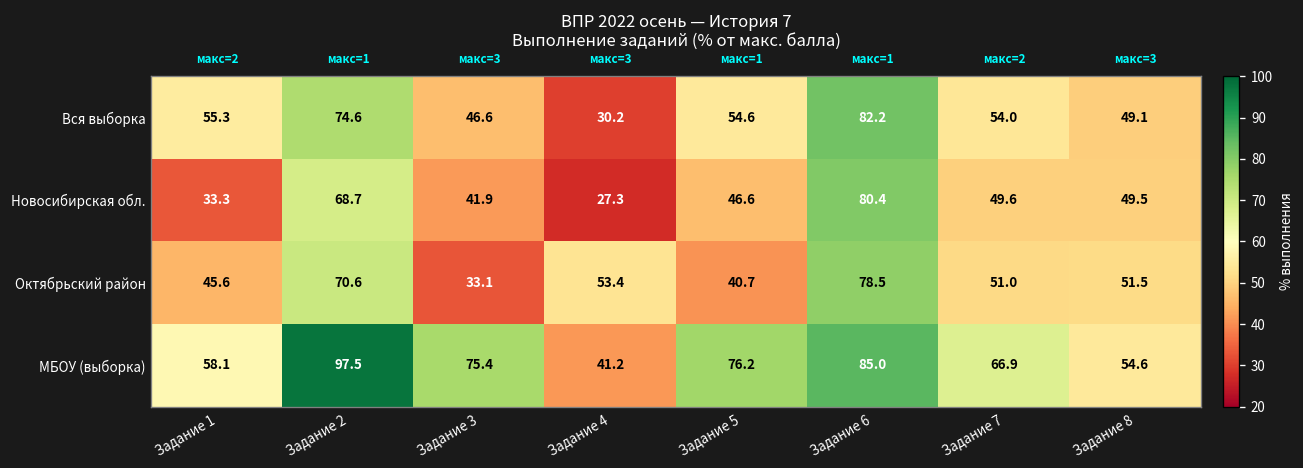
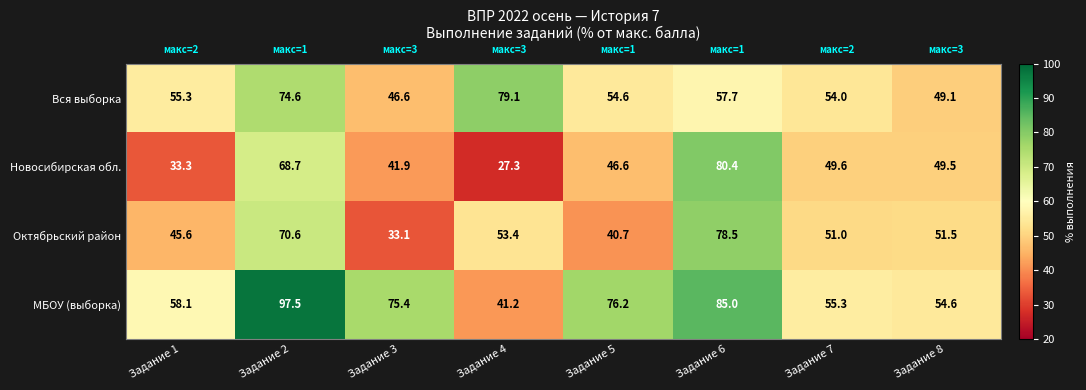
  {
    "Вся выборка": {
      "Задание 1": 55.3,
      "Задание 2": 74.6,
      "Задание 3": 46.6,
-     "Задание 4": 30.2,
+     "Задание 4": 79.1,
      "Задание 5": 54.6,
-     "Задание 6": 82.2,
+     "Задание 6": 57.7,
      "Задание 7": 54.0,
      "Задание 8": 49.1
    },
    "Новосибирская обл.": {
      "Задание 1": 33.3,
      "Задание 2": 68.7,
      "Задание 3": 41.9,
      "Задание 4": 27.3,
      "Задание 5": 46.6,
      "Задание 6": 80.4,
      "Задание 7": 49.6,
      "Задание 8": 49.5
    },
    "Октябрьский район": {
      "Задание 1": 45.6,
      "Задание 2": 70.6,
      "Задание 3": 33.1,
      "Задание 4": 53.4,
      "Задание 5": 40.7,
      "Задание 6": 78.5,
      "Задание 7": 51.0,
      "Задание 8": 51.5
    },
    "МБОУ (выборка)": {
      "Задание 1": 58.1,
      "Задание 2": 97.5,
      "Задание 3": 75.4,
      "Задание 4": 41.2,
      "Задание 5": 76.2,
      "Задание 6": 85.0,
-     "Задание 7": 66.9,
+     "Задание 7": 55.3,
      "Задание 8": 54.6
    }
  }
